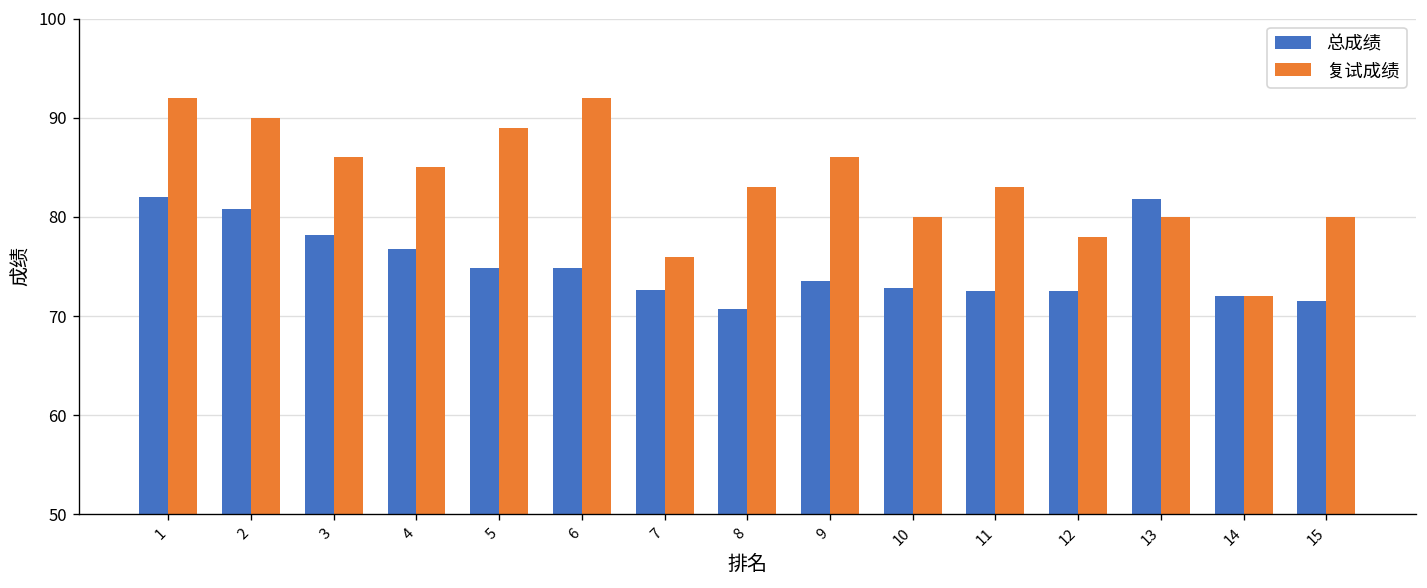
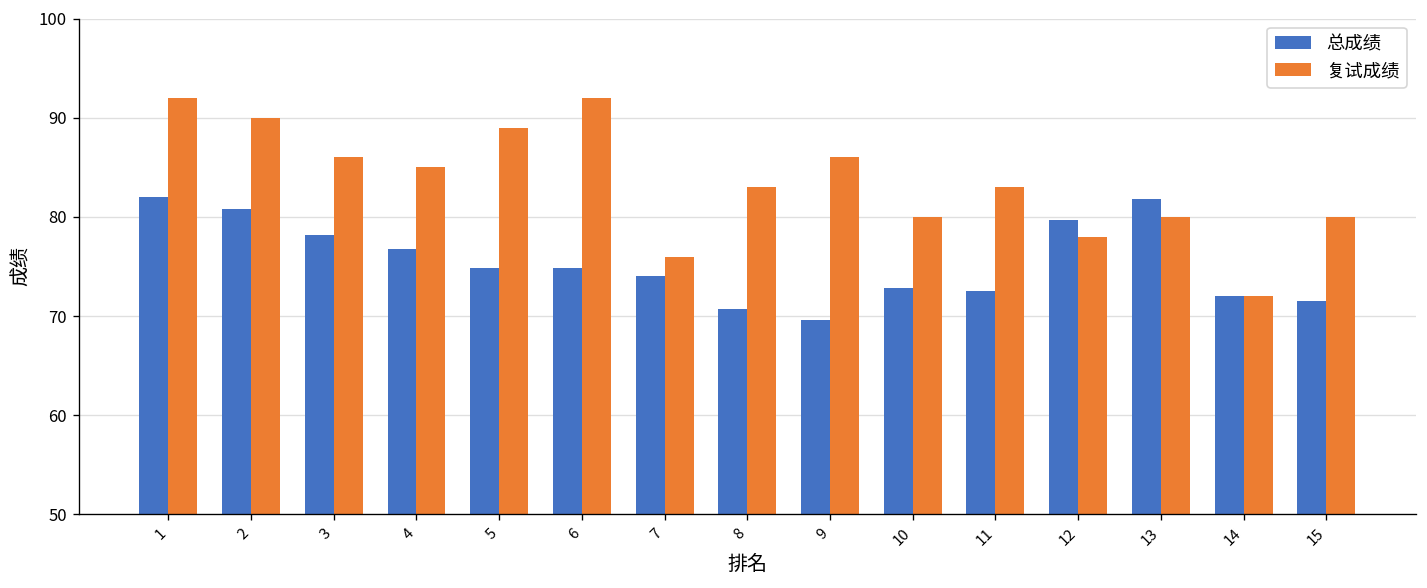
  {
    "总成绩": {
      "1": 82,
      "2": 81,
      "3": 78,
      "4": 77,
      "5": 75,
      "6": 75,
-     "7": 73,
+     "7": 74,
      "8": 71,
-     "9": 74,
+     "9": 70,
      "10": 73,
      "11": 73,
-     "12": 72,
+     "12": 80,
      "13": 82,
      "14": 72,
      "15": 71
    },
    "复试成绩": {
      "1": 92,
      "2": 90,
      "3": 86,
      "4": 85,
      "5": 89,
      "6": 92,
      "7": 76,
      "8": 83,
      "9": 86,
      "10": 80,
      "11": 83,
      "12": 78,
      "13": 80,
      "14": 72,
      "15": 80
    }
  }
